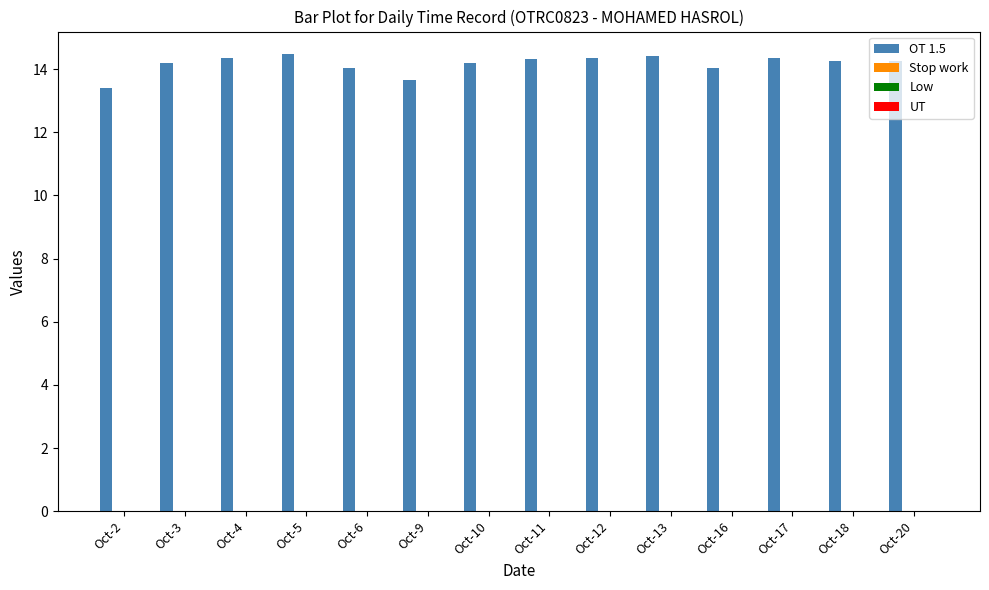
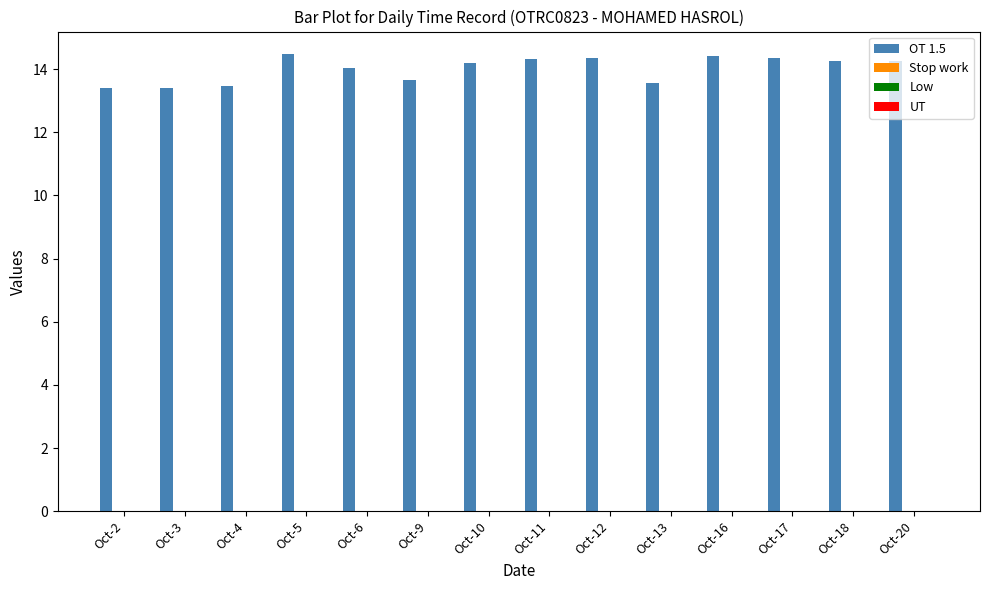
  {
    "OT 1.5": {
      "Oct-2": 13.4,
-     "Oct-3": 14.2,
-     "Oct-4": 14.4,
+     "Oct-3": 13.4,
+     "Oct-4": 13.5,
      "Oct-5": 14.5,
      "Oct-6": 14.1,
      "Oct-9": 13.7,
      "Oct-10": 14.2,
      "Oct-11": 14.3,
      "Oct-12": 14.3,
-     "Oct-13": 14.4,
-     "Oct-16": 14.1,
+     "Oct-13": 13.6,
+     "Oct-16": 14.4,
      "Oct-17": 14.4,
      "Oct-18": 14.3
    },
    "Stop work": {
      "Oct-2": 0.0,
      "Oct-3": 0.0,
      "Oct-4": 0.0,
      "Oct-5": 0.0,
      "Oct-6": 0.0,
      "Oct-9": 0.0,
      "Oct-10": 0.0,
      "Oct-11": 0.0,
      "Oct-12": 0.0,
      "Oct-13": 0.0,
      "Oct-16": 0.0,
      "Oct-17": 0.0,
      "Oct-18": 0.0,
      "Oct-20": 0.0
    },
    "Low": {
      "Oct-2": 0.0,
      "Oct-3": 0.0,
      "Oct-4": 0.0,
      "Oct-5": 0.0,
      "Oct-6": 0.0,
      "Oct-9": 0.0,
      "Oct-10": 0.0,
      "Oct-11": 0.0,
      "Oct-12": 0.0,
      "Oct-13": 0.0,
      "Oct-16": 0.0,
      "Oct-17": 0.0,
      "Oct-18": 0.0,
      "Oct-20": 0.0
    },
    "UT": {
      "Oct-2": 0.0,
      "Oct-3": 0.0,
      "Oct-4": 0.0,
      "Oct-5": 0.0,
      "Oct-6": 0.0,
      "Oct-9": 0.0,
      "Oct-10": 0.0,
      "Oct-11": 0.0,
      "Oct-12": 0.0,
      "Oct-13": 0.0,
      "Oct-16": 0.0,
      "Oct-17": 0.0,
      "Oct-18": 0.0,
      "Oct-20": 0.0
    }
  }
